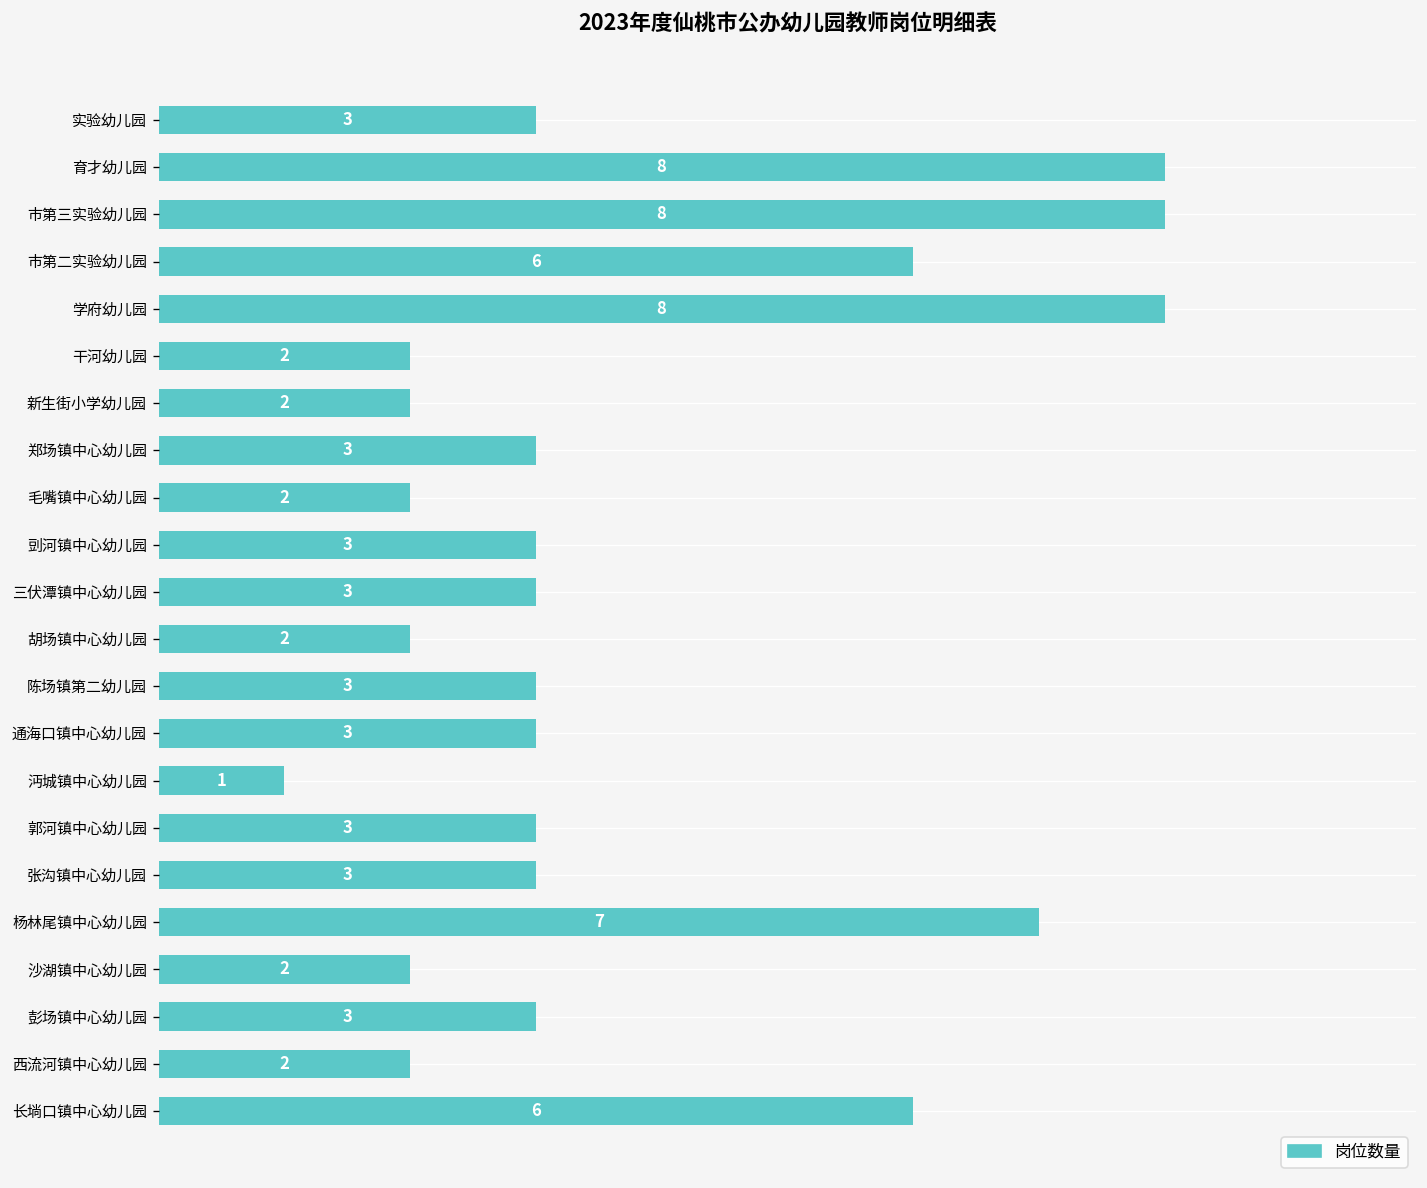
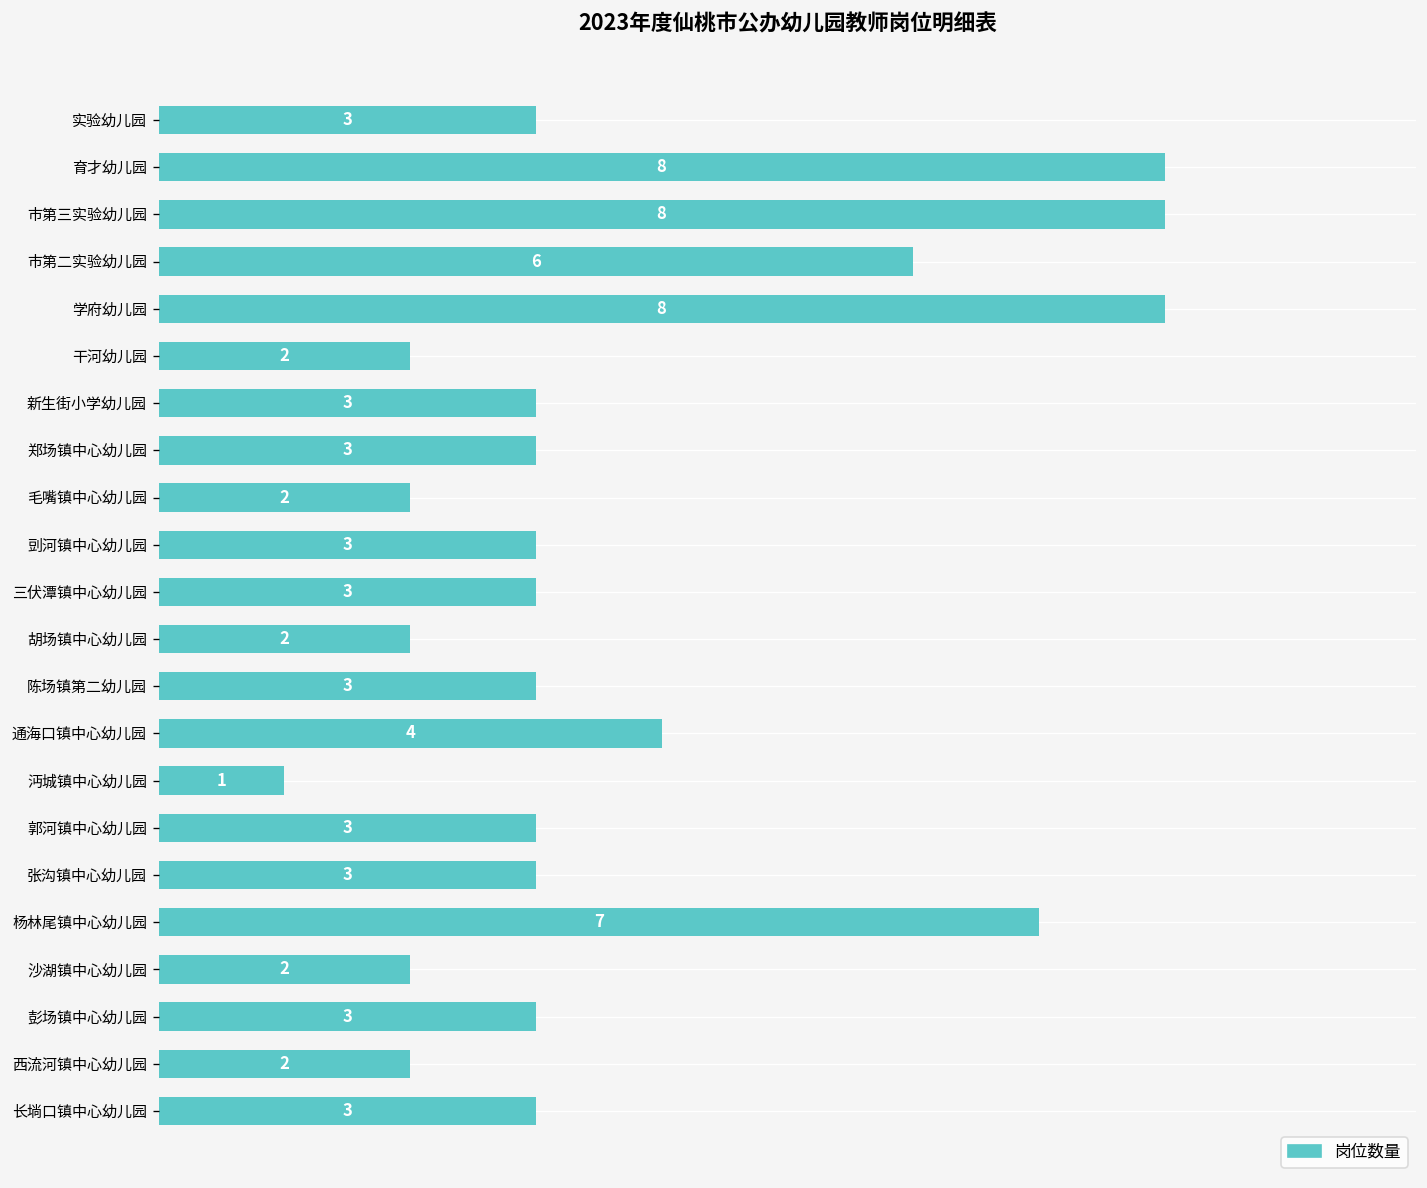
  {
    "实验幼儿园": 3,
    "育才幼儿园": 8,
    "市第三实验幼儿园": 8,
    "市第二实验幼儿园": 6,
    "学府幼儿园": 8,
    "干河幼儿园": 2,
-   "新生街小学幼儿园": 2,
+   "新生街小学幼儿园": 3,
    "郑场镇中心幼儿园": 3,
    "毛嘴镇中心幼儿园": 2,
    "剅河镇中心幼儿园": 3,
    "三伏潭镇中心幼儿园": 3,
    "胡场镇中心幼儿园": 2,
    "陈场镇第二幼儿园": 3,
-   "通海口镇中心幼儿园": 3,
+   "通海口镇中心幼儿园": 4,
    "沔城镇中心幼儿园": 1,
    "郭河镇中心幼儿园": 3,
    "张沟镇中心幼儿园": 3,
    "杨林尾镇中心幼儿园": 7,
    "沙湖镇中心幼儿园": 2,
    "彭场镇中心幼儿园": 3,
    "西流河镇中心幼儿园": 2,
-   "长埫口镇中心幼儿园": 6
+   "长埫口镇中心幼儿园": 3
  }
